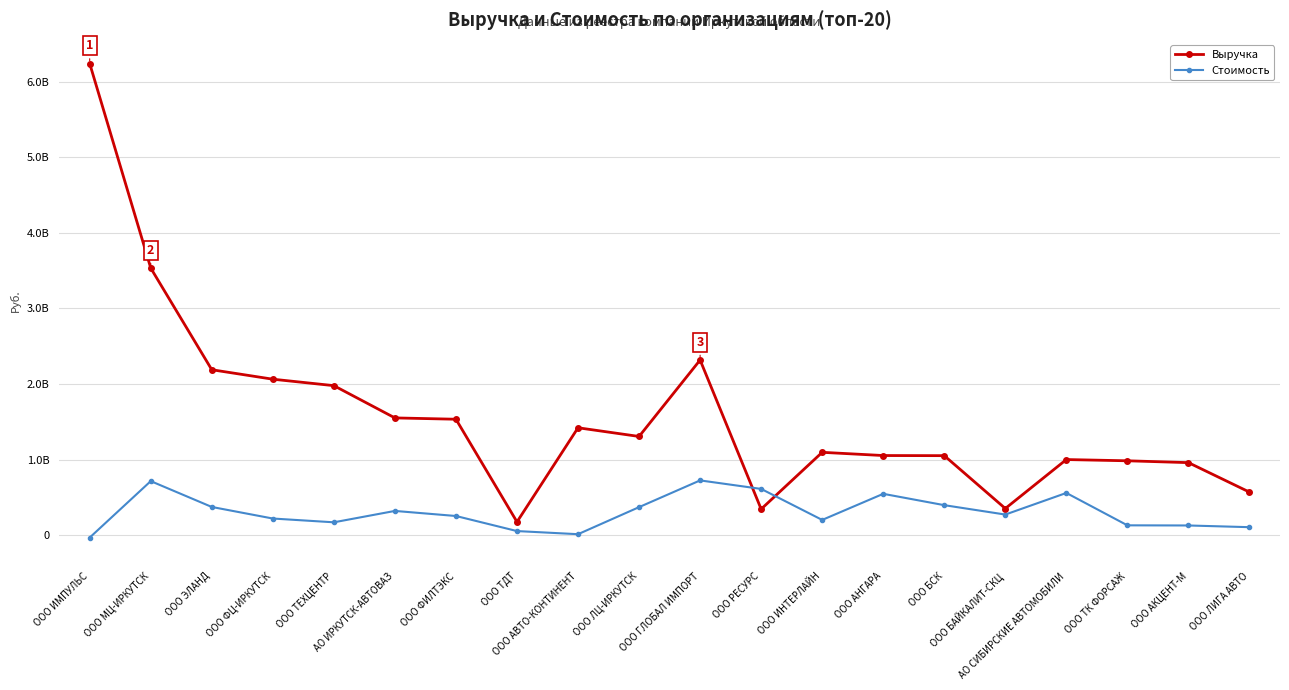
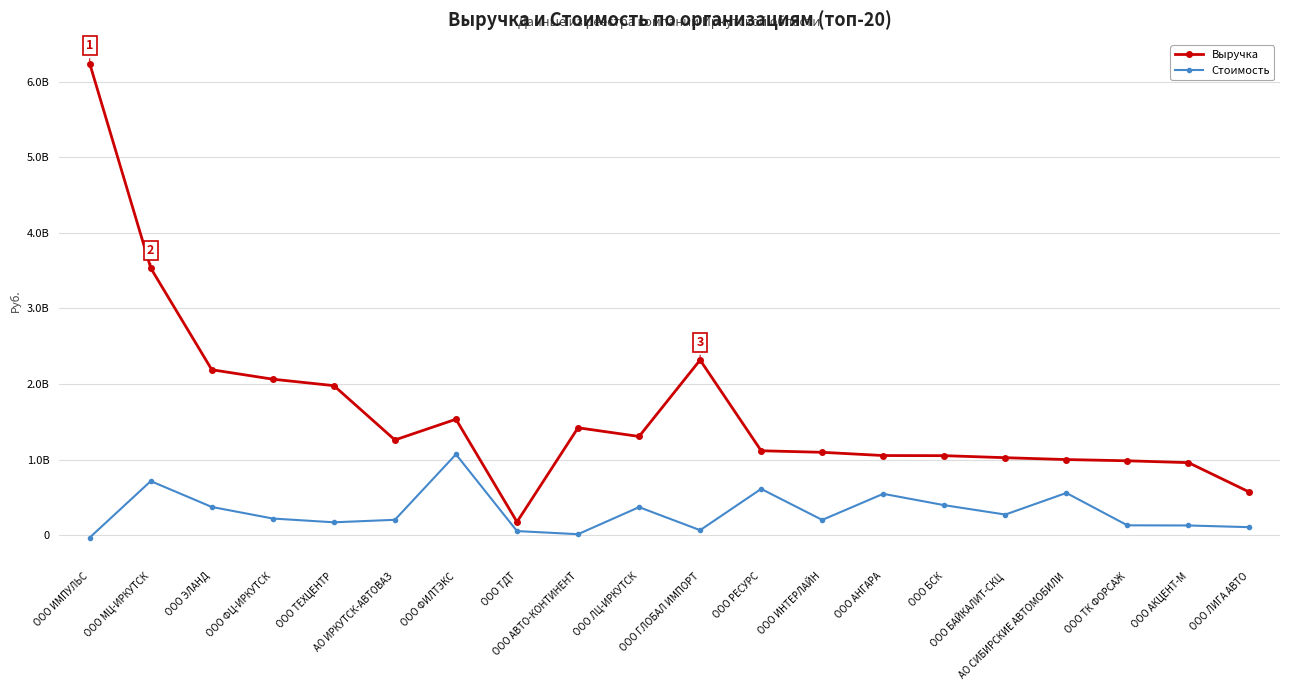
  {
    "Выручка": {
      "ООО ЭЛАНД": 2200000000,
      "ООО ФЦ-ИРКУТСК": 2100000000,
      "ООО ТЕХЦЕНТР": 2000000000,
-     "АО ИРКУТСК-АВТОВАЗ": 1600000000,
+     "АО ИРКУТСК-АВТОВАЗ": 1300000000,
      "ООО ФИЛТЭКС": 1500000000,
      "ООО ТДТ": 200000000,
      "ООО АВТО-КОНТИНЕНТ": 1400000000,
      "ООО ЛЦ-ИРКУТСК": 1300000000,
-     "ООО РЕСУРС": 300000000,
+     "ООО РЕСУРС": 1100000000,
      "ООО ИНТЕРЛАЙН": 1100000000,
      "ООО АНГАРА": 1100000000,
      "ООО БСК": 1100000000,
-     "ООО БАЙКАЛИТ-СКЦ": 400000000,
+     "ООО БАЙКАЛИТ-СКЦ": 1000000000,
      "АО СИБИРСКИЕ АВТОМОБИЛИ": 1000000000,
      "ООО ТК ФОРСАЖ": 1000000000,
      "ООО АКЦЕНТ-М": 1000000000,
      "ООО ЛИГА АВТО": 600000000
    },
    "Стоимость": {
      "ООО ИМПУЛЬС": 0,
      "ООО МЦ-ИРКУТСК": 700000000,
      "ООО ЭЛАНД": 400000000,
      "ООО ФЦ-ИРКУТСК": 200000000,
      "ООО ТЕХЦЕНТР": 200000000,
-     "АО ИРКУТСК-АВТОВАЗ": 300000000,
-     "ООО ФИЛТЭКС": 300000000,
+     "АО ИРКУТСК-АВТОВАЗ": 200000000,
+     "ООО ФИЛТЭКС": 1100000000,
      "ООО ТДТ": 100000000,
      "ООО АВТО-КОНТИНЕНТ": 0,
      "ООО ЛЦ-ИРКУТСК": 400000000,
-     "ООО ГЛОБАЛ ИМПОРТ": 700000000,
+     "ООО ГЛОБАЛ ИМПОРТ": 100000000,
      "ООО РЕСУРС": 600000000,
      "ООО ИНТЕРЛАЙН": 200000000,
      "ООО АНГАРА": 500000000,
      "ООО БСК": 400000000,
      "ООО БАЙКАЛИТ-СКЦ": 300000000,
      "АО СИБИРСКИЕ АВТОМОБИЛИ": 600000000,
      "ООО ТК ФОРСАЖ": 100000000,
      "ООО АКЦЕНТ-М": 100000000,
      "ООО ЛИГА АВТО": 100000000
    }
  }
